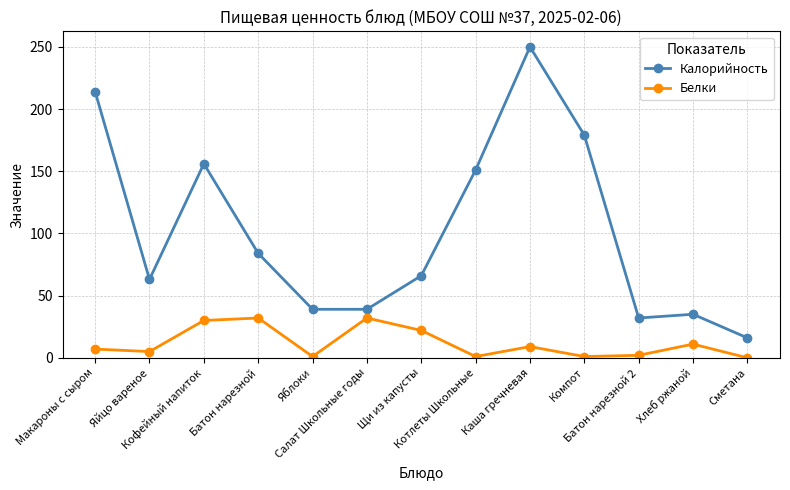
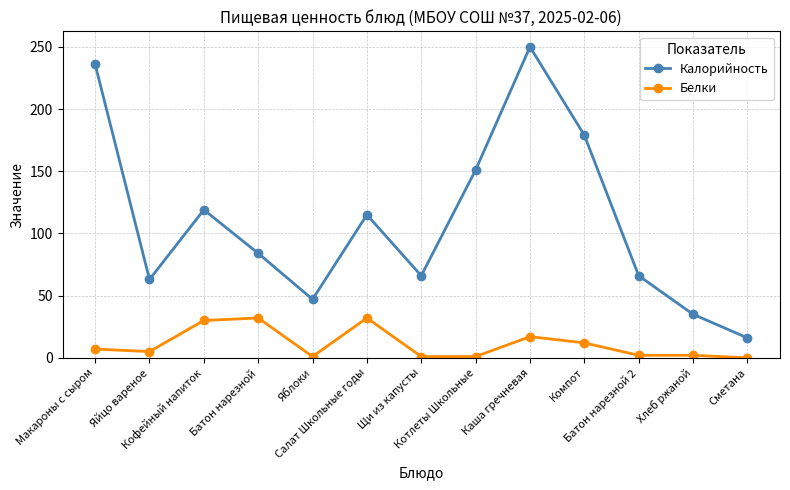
  {
    "Калорийность": {
-     "Макароны с сыром": 214,
+     "Макароны с сыром": 236,
      "Яйцо вареное": 63,
-     "Кофейный напиток": 156,
+     "Кофейный напиток": 119,
      "Батон нарезной": 84,
-     "Яблоки": 39,
-     "Салат Школьные годы": 39,
+     "Яблоки": 47,
+     "Салат Школьные годы": 115,
      "Щи из капусты": 66,
      "Котлеты Школьные": 151,
      "Каша гречневая": 250,
      "Компот": 179,
-     "Батон нарезной 2": 32,
+     "Батон нарезной 2": 66,
      "Хлеб ржаной": 35,
      "Сметана": 16
    },
    "Белки": {
      "Макароны с сыром": 7,
      "Яйцо вареное": 5,
      "Кофейный напиток": 30,
      "Батон нарезной": 32,
      "Яблоки": 1,
      "Салат Школьные годы": 32,
-     "Щи из капусты": 22,
+     "Щи из капусты": 1,
      "Котлеты Школьные": 1,
-     "Каша гречневая": 9,
-     "Компот": 1,
+     "Каша гречневая": 17,
+     "Компот": 12,
      "Батон нарезной 2": 2,
-     "Хлеб ржаной": 11,
+     "Хлеб ржаной": 2,
      "Сметана": 0
    }
  }
